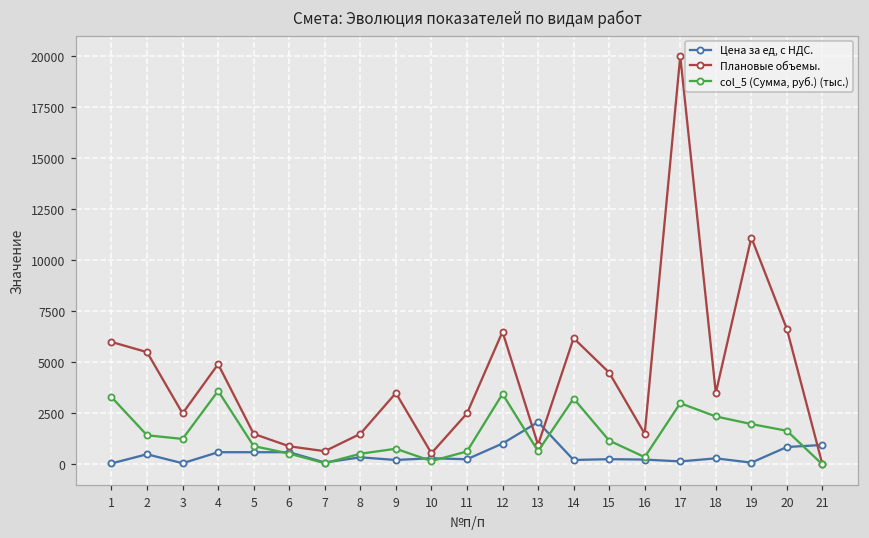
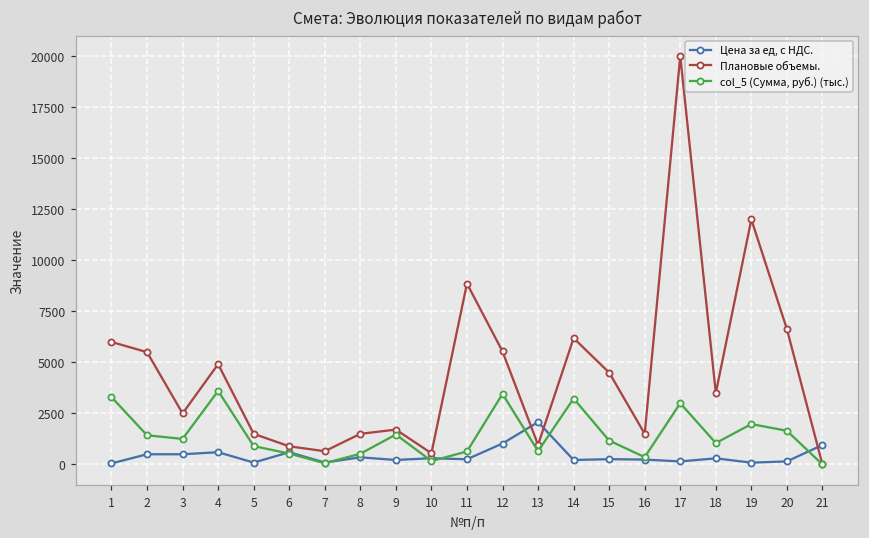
  {
    "Цена за ед, с НДС.": {
      "1": 100,
      "2": 500,
-     "3": 100,
+     "3": 500,
      "4": 600,
-     "5": 600,
+     "5": 100,
      "8": 400,
      "9": 200,
      "11": 300,
      "12": 1000,
      "13": 2100,
      "14": 200,
      "15": 300,
      "17": 200,
      "18": 300,
      "19": 100,
-     "20": 900,
+     "20": 200,
      "21": 1000
    },
    "Плановые объемы.": {
      "1": 6000,
      "2": 5500,
      "3": 2500,
      "4": 4900,
      "5": 1500,
      "6": 900,
      "7": 700,
      "8": 1500,
-     "9": 3500,
+     "9": 1700,
      "10": 600,
-     "11": 2500,
-     "12": 6500,
+     "11": 8900,
+     "12": 5500,
      "13": 1000,
      "14": 6200,
      "15": 4500,
      "16": 1500,
      "17": 20000,
      "18": 3500,
-     "19": 11100,
+     "19": 12000,
      "20": 6600
    },
    "col_5 (Сумма, руб.) (тыс.)": {
      "1": 3300,
      "2": 1400,
      "3": 1300,
      "4": 3600,
      "5": 900,
      "8": 500,
-     "9": 800,
+     "9": 1500,
      "11": 600,
      "12": 3500,
      "13": 700,
      "14": 3200,
      "15": 1200,
      "17": 3000,
-     "18": 2400,
+     "18": 1100,
      "19": 2000,
      "20": 1700
    }
  }
